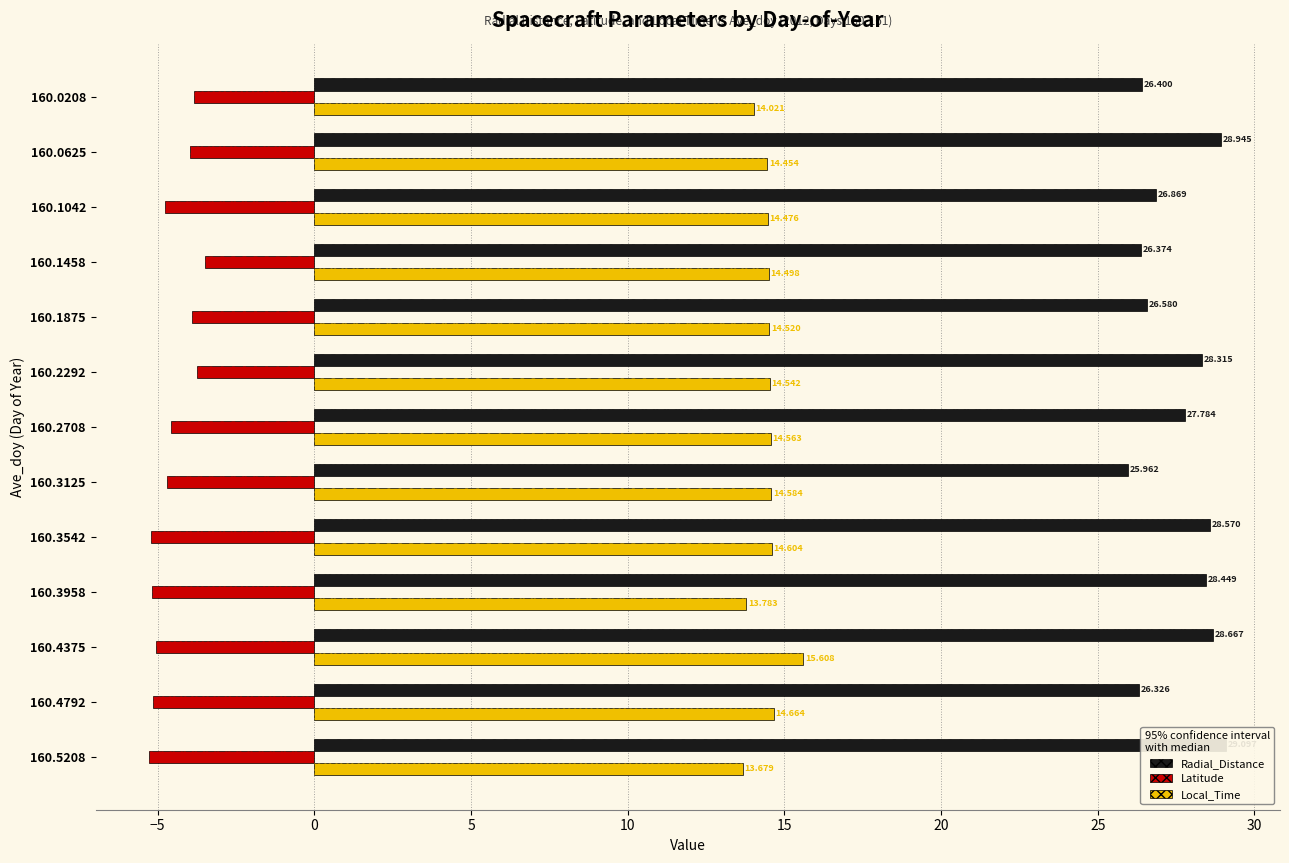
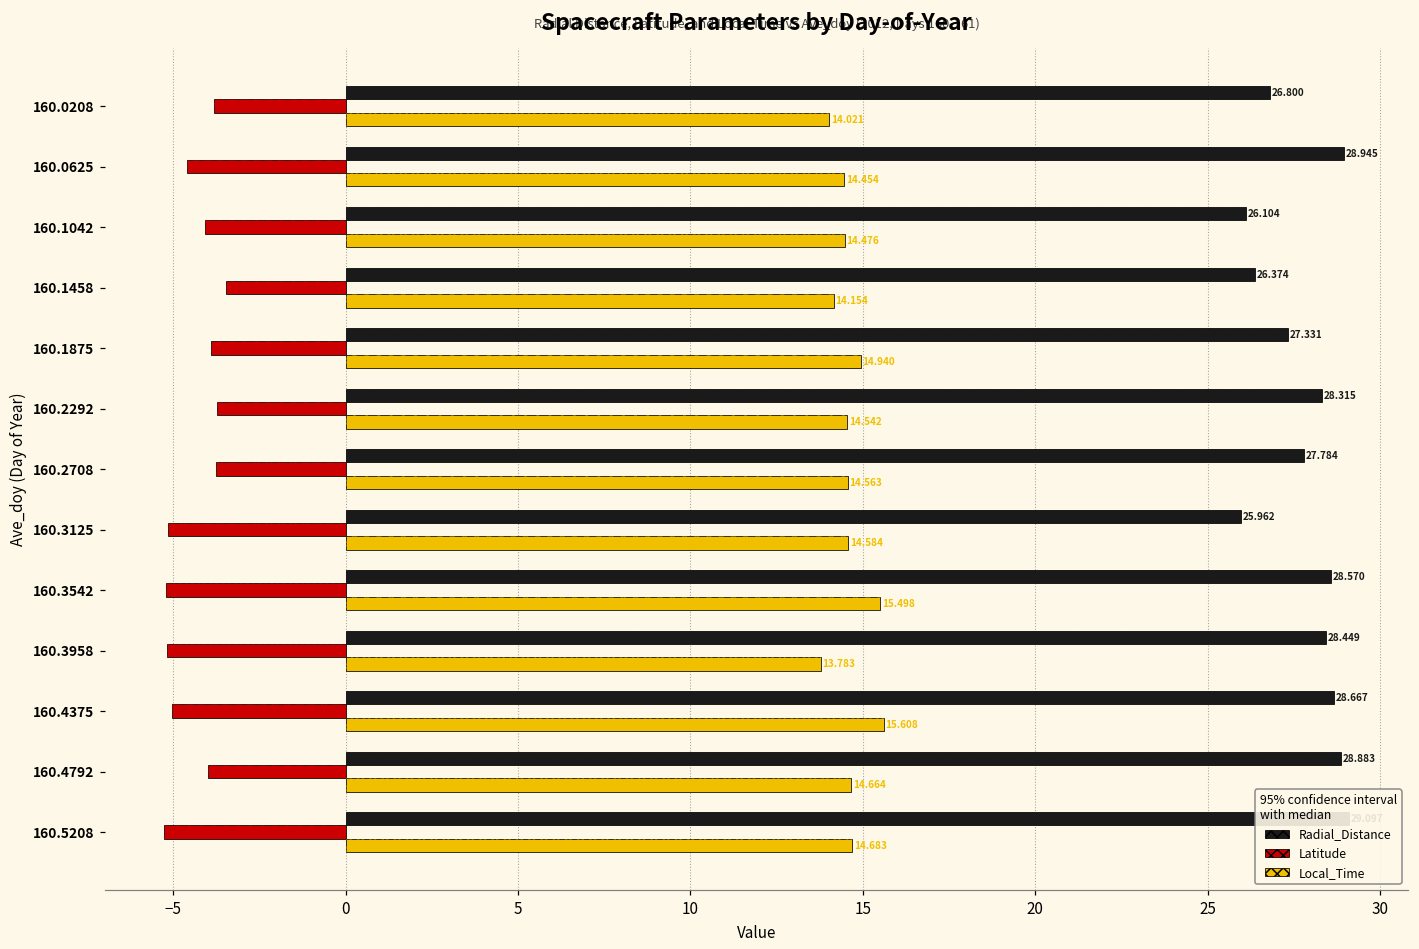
  {
    "Radial_Distance": {
-     "160.0208": 26.400,
+     "160.0208": 26.800,
      "160.0625": 28.945,
-     "160.1042": 26.869,
+     "160.1042": 26.104,
      "160.1458": 26.374,
-     "160.1875": 26.580,
+     "160.1875": 27.331,
      "160.2292": 28.315,
      "160.2708": 27.784,
      "160.3125": 25.962,
      "160.3542": 28.570,
      "160.3958": 28.449,
      "160.4375": 28.667,
-     "160.4792": 26.326
+     "160.4792": 28.883
    },
    "Latitude": {
      "160.0208": -3.8,
-     "160.0625": -4.0,
-     "160.1042": -4.8,
+     "160.0625": -4.6,
+     "160.1042": -4.1,
      "160.1458": -3.5,
      "160.1875": -3.9,
      "160.2292": -3.7,
-     "160.2708": -4.6,
-     "160.3125": -4.7,
+     "160.2708": -3.8,
+     "160.3125": -5.2,
      "160.3542": -5.2,
      "160.3958": -5.2,
      "160.4375": -5.0,
-     "160.4792": -5.2,
+     "160.4792": -4.0,
      "160.5208": -5.3
    },
    "Local_Time": {
      "160.0208": 14.021,
      "160.0625": 14.454,
      "160.1042": 14.476,
-     "160.1458": 14.498,
-     "160.1875": 14.520,
+     "160.1458": 14.154,
+     "160.1875": 14.940,
      "160.2292": 14.542,
      "160.2708": 14.563,
      "160.3125": 14.584,
-     "160.3542": 14.604,
+     "160.3542": 15.498,
      "160.3958": 13.783,
      "160.4375": 15.608,
      "160.4792": 14.664,
-     "160.5208": 13.679
+     "160.5208": 14.683
    }
  }
